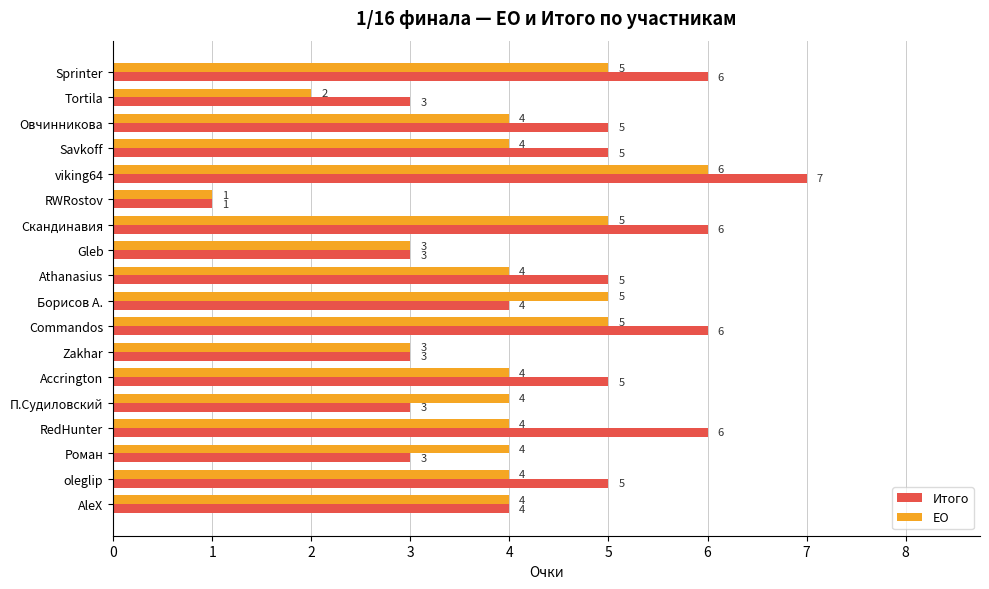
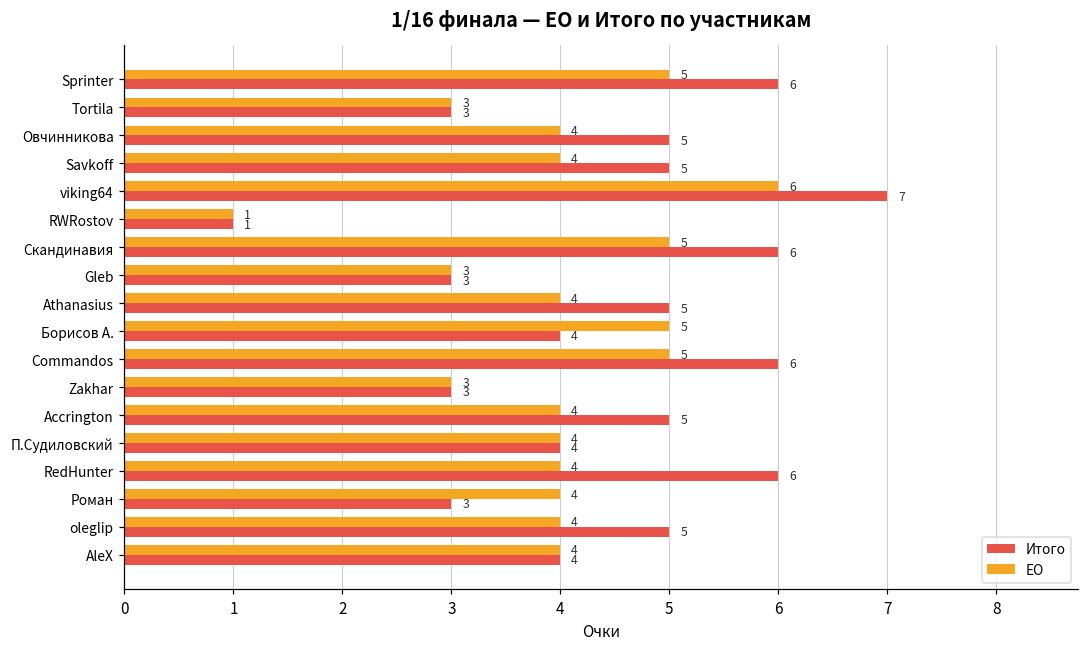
  {
    "Итого": {
      "Sprinter": 6,
      "Tortila": 3,
      "Овчинникова": 5,
      "Savkoff": 5,
      "viking64": 7,
      "RWRostov": 1,
      "Скандинавия": 6,
      "Gleb": 3,
      "Athanasius": 5,
      "Борисов А.": 4,
      "Commandos": 6,
      "Zakhar": 3,
      "Accrington": 5,
-     "П.Судиловский": 3,
+     "П.Судиловский": 4,
      "RedHunter": 6,
      "Роман": 3,
      "oleglip": 5,
      "AleX": 4
    },
    "ЕО": {
      "Sprinter": 5,
-     "Tortila": 2,
+     "Tortila": 3,
      "Овчинникова": 4,
      "Savkoff": 4,
      "viking64": 6,
      "RWRostov": 1,
      "Скандинавия": 5,
      "Gleb": 3,
      "Athanasius": 4,
      "Борисов А.": 5,
      "Commandos": 5,
      "Zakhar": 3,
      "Accrington": 4,
      "П.Судиловский": 4,
      "RedHunter": 4,
      "Роман": 4,
      "oleglip": 4,
      "AleX": 4
    }
  }
